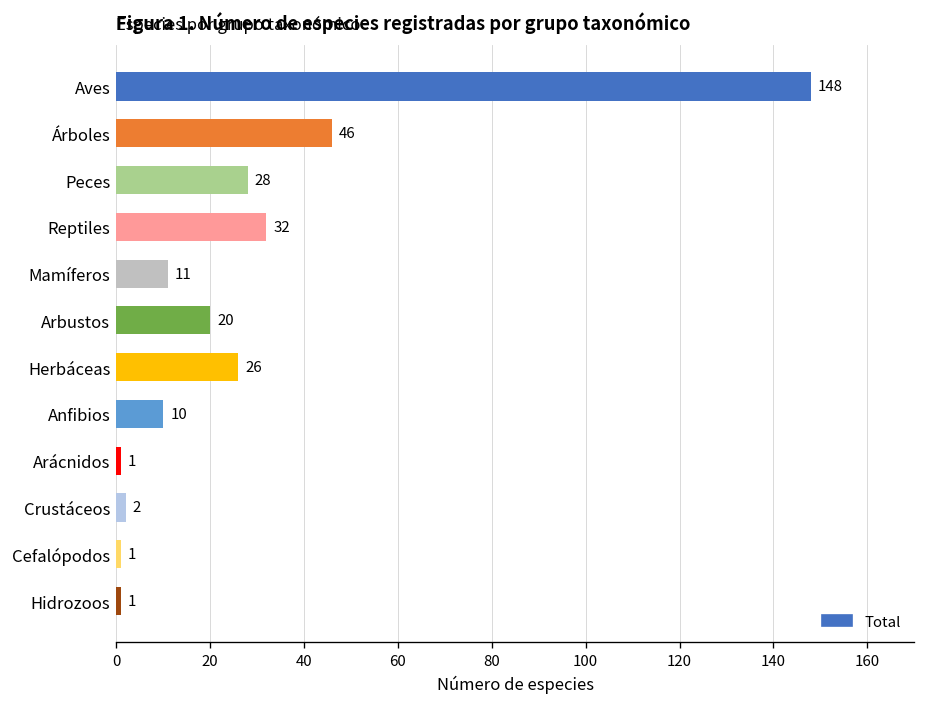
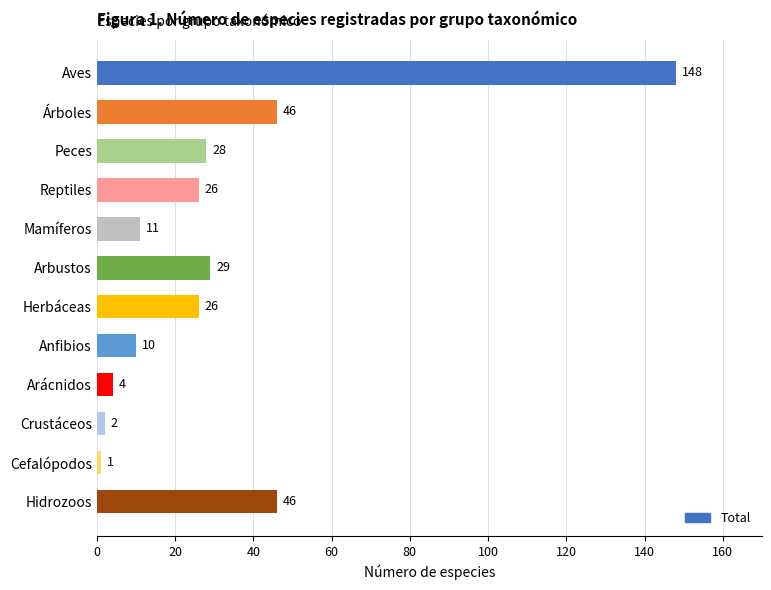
  {
    "Aves": 148,
    "Árboles": 46,
    "Peces": 28,
-   "Reptiles": 32,
+   "Reptiles": 26,
    "Mamíferos": 11,
-   "Arbustos": 20,
+   "Arbustos": 29,
    "Herbáceas": 26,
    "Anfibios": 10,
-   "Arácnidos": 1,
+   "Arácnidos": 4,
    "Crustáceos": 2,
    "Cefalópodos": 1,
-   "Hidrozoos": 1
+   "Hidrozoos": 46
  }
